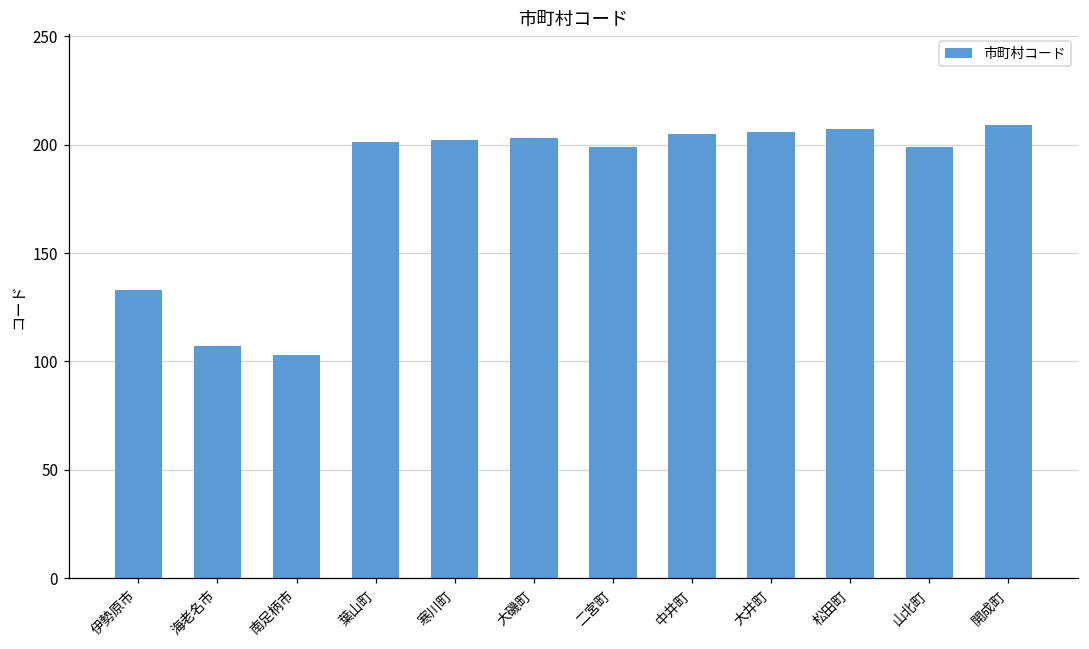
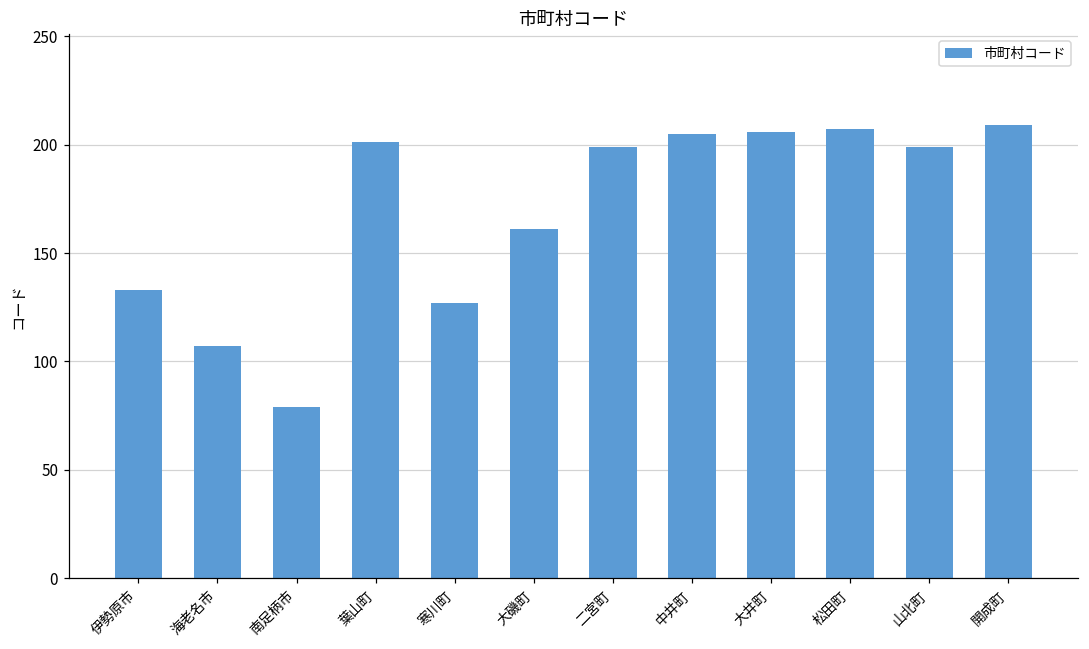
  {
    "伊勢原市": 133,
    "海老名市": 107,
-   "南足柄市": 103,
+   "南足柄市": 79,
    "葉山町": 201,
-   "寒川町": 202,
-   "大磯町": 203,
+   "寒川町": 127,
+   "大磯町": 161,
    "二宮町": 199,
    "中井町": 205,
    "大井町": 206,
    "松田町": 207,
    "山北町": 199,
    "開成町": 209
  }
